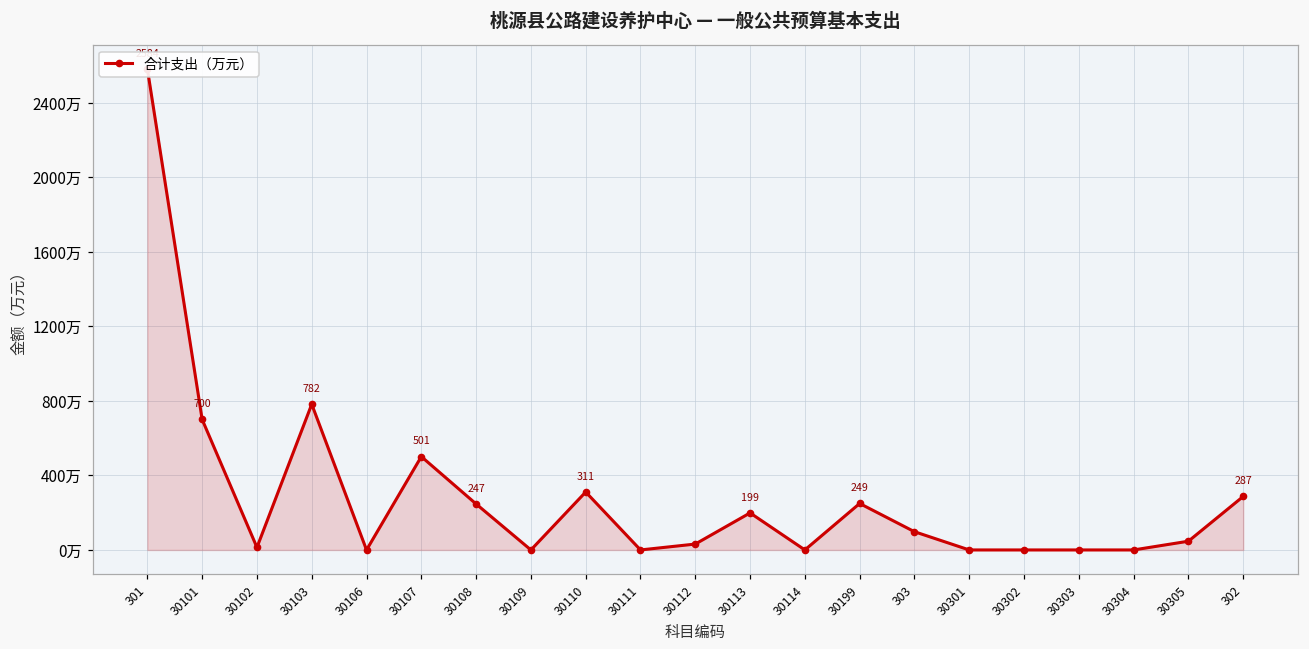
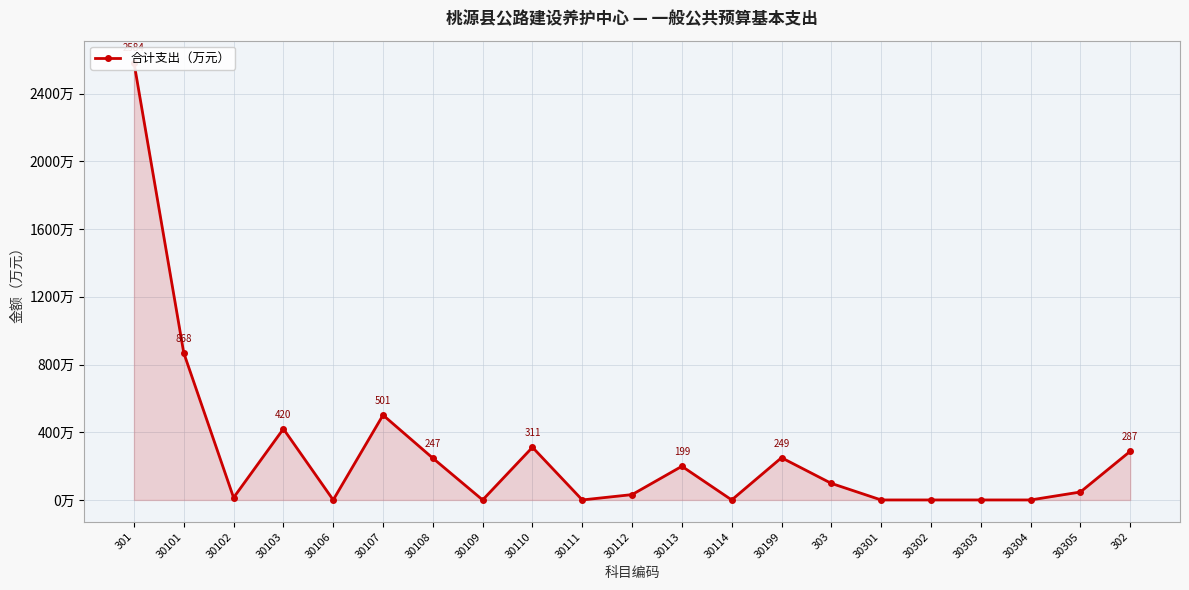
  {
-   "30101": 700,
-   "30103": 782,
+   "30101": 868,
+   "30103": 420,
    "30107": 501,
    "30108": 247,
    "30110": 311,
    "30113": 199,
    "30199": 249,
    "302": 287
  }
